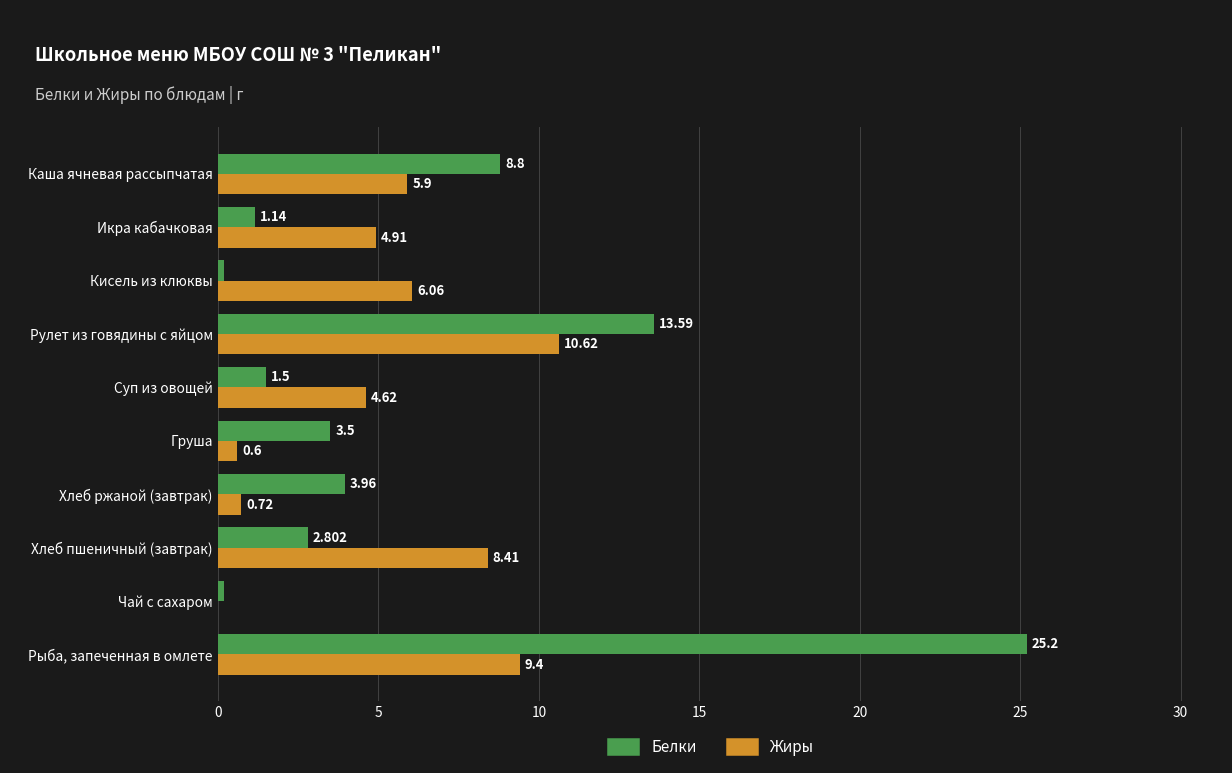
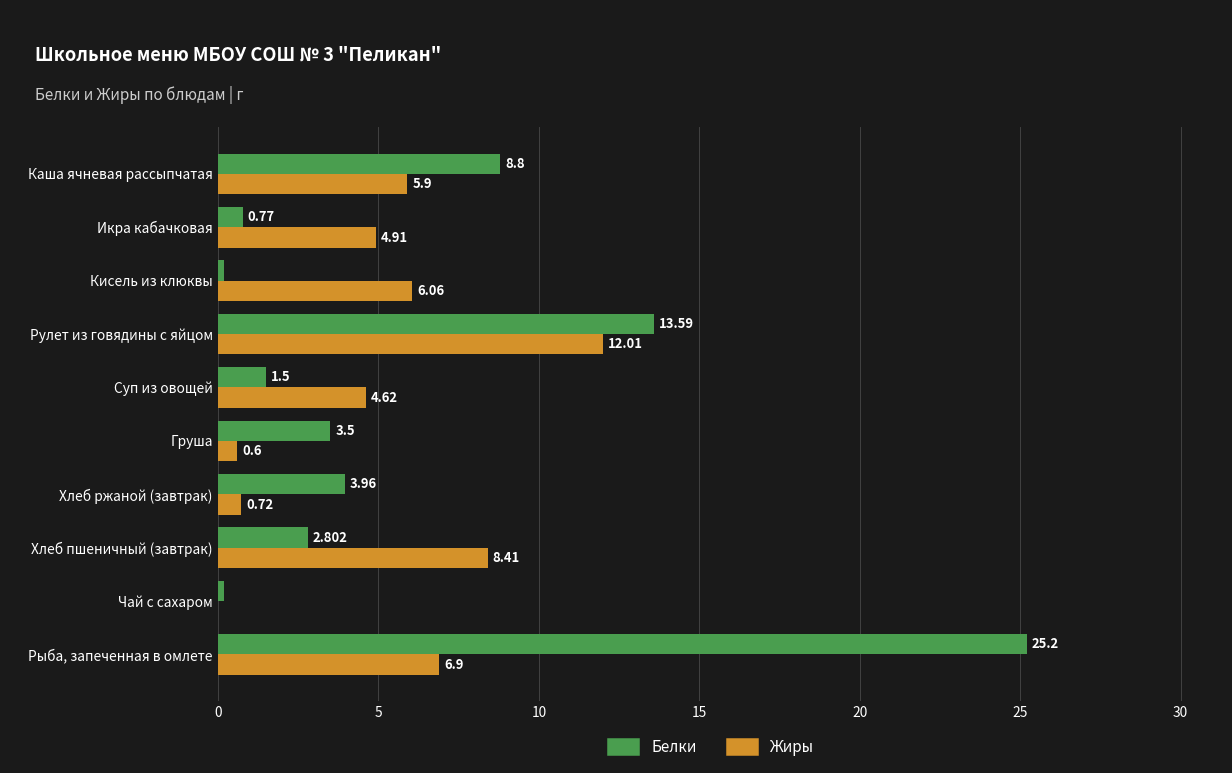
  {
    "Белки": {
      "Каша ячневая рассыпчатая": 8.8,
-     "Икра кабачковая": 1.14,
+     "Икра кабачковая": 0.77,
      "Рулет из говядины с яйцом": 13.59,
      "Суп из овощей": 1.5,
      "Груша": 3.5,
      "Хлеб ржаной (завтрак)": 3.96,
      "Хлеб пшеничный (завтрак)": 2.802,
      "Рыба, запеченная в омлете": 25.2
    },
    "Жиры": {
      "Каша ячневая рассыпчатая": 5.9,
      "Икра кабачковая": 4.91,
      "Кисель из клюквы": 6.06,
-     "Рулет из говядины с яйцом": 10.62,
+     "Рулет из говядины с яйцом": 12.01,
      "Суп из овощей": 4.62,
      "Груша": 0.6,
      "Хлеб ржаной (завтрак)": 0.72,
      "Хлеб пшеничный (завтрак)": 8.41,
-     "Рыба, запеченная в омлете": 9.4
+     "Рыба, запеченная в омлете": 6.9
    }
  }
